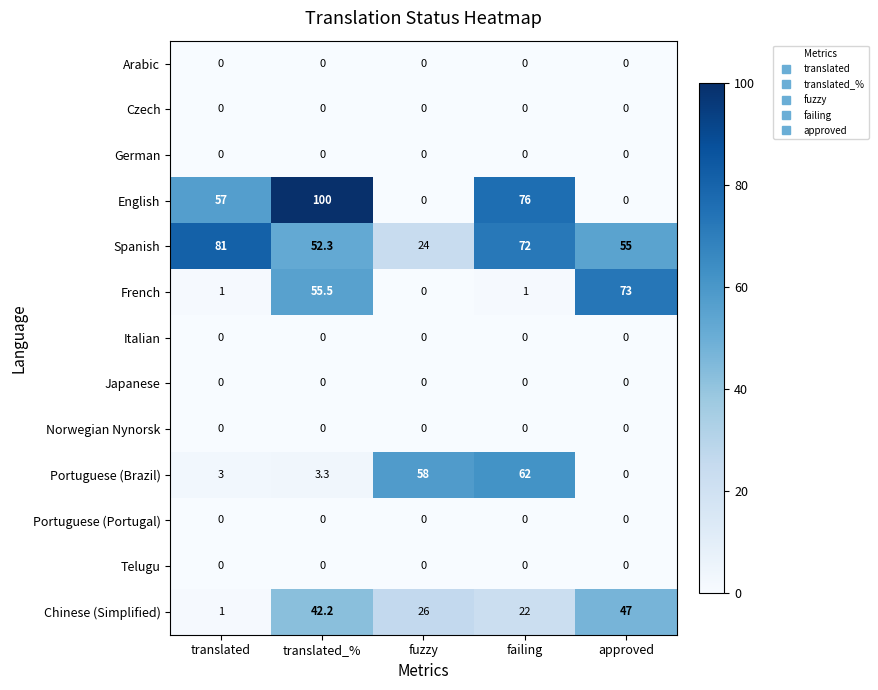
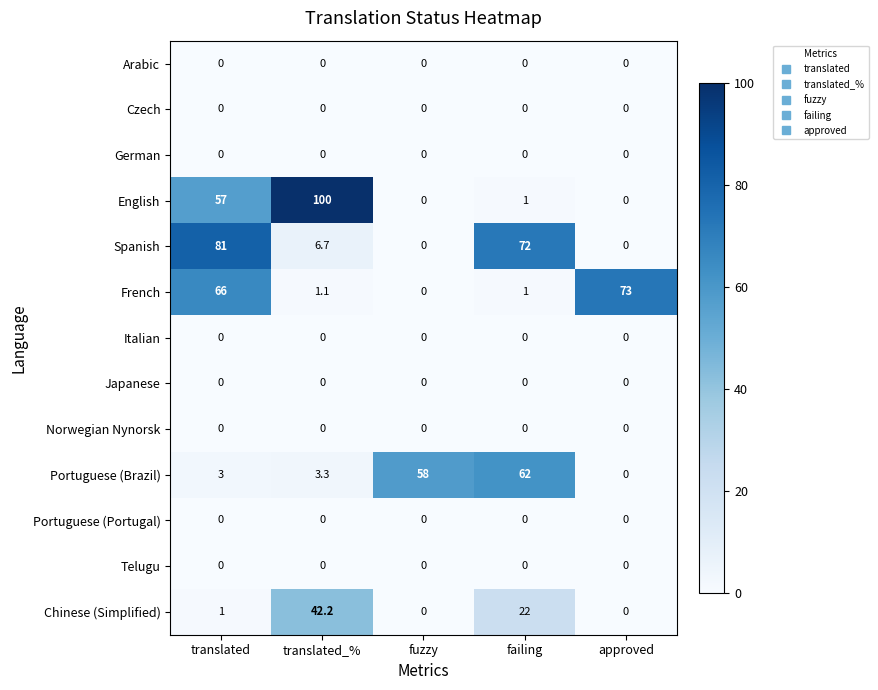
  {
    "Arabic": {
      "translated": 0,
      "translated_%": 0,
      "fuzzy": 0,
      "failing": 0,
      "approved": 0
    },
    "Czech": {
      "translated": 0,
      "translated_%": 0,
      "fuzzy": 0,
      "failing": 0,
      "approved": 0
    },
    "German": {
      "translated": 0,
      "translated_%": 0,
      "fuzzy": 0,
      "failing": 0,
      "approved": 0
    },
    "English": {
      "translated": 57,
      "translated_%": 100,
      "fuzzy": 0,
-     "failing": 76,
+     "failing": 1,
      "approved": 0
    },
    "Spanish": {
      "translated": 81,
-     "translated_%": 52.3,
-     "fuzzy": 24,
+     "translated_%": 6.7,
+     "fuzzy": 0,
      "failing": 72,
-     "approved": 55
+     "approved": 0
    },
    "French": {
-     "translated": 1,
-     "translated_%": 55.5,
+     "translated": 66,
+     "translated_%": 1.1,
      "fuzzy": 0,
      "failing": 1,
      "approved": 73
    },
    "Italian": {
      "translated": 0,
      "translated_%": 0,
      "fuzzy": 0,
      "failing": 0,
      "approved": 0
    },
    "Japanese": {
      "translated": 0,
      "translated_%": 0,
      "fuzzy": 0,
      "failing": 0,
      "approved": 0
    },
    "Norwegian Nynorsk": {
      "translated": 0,
      "translated_%": 0,
      "fuzzy": 0,
      "failing": 0,
      "approved": 0
    },
    "Portuguese (Brazil)": {
      "translated": 3,
      "translated_%": 3.3,
      "fuzzy": 58,
      "failing": 62,
      "approved": 0
    },
    "Portuguese (Portugal)": {
      "translated": 0,
      "translated_%": 0,
      "fuzzy": 0,
      "failing": 0,
      "approved": 0
    },
    "Telugu": {
      "translated": 0,
      "translated_%": 0,
      "fuzzy": 0,
      "failing": 0,
      "approved": 0
    },
    "Chinese (Simplified)": {
      "translated": 1,
      "translated_%": 42.2,
-     "fuzzy": 26,
+     "fuzzy": 0,
      "failing": 22,
-     "approved": 47
+     "approved": 0
    }
  }
